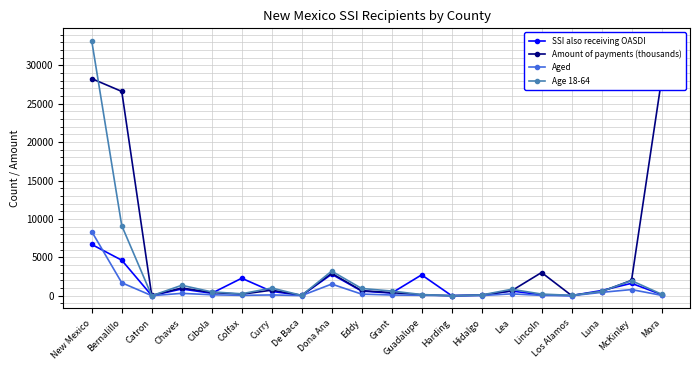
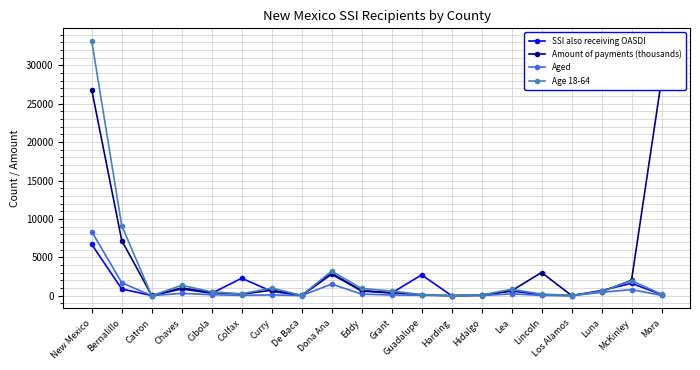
  {
    "SSI also receiving OASDI": {
      "New Mexico": 7000,
-     "Bernalillo": 5000,
+     "Bernalillo": 1000,
      "Colfax": 2000,
      "Guadalupe": 3000,
      "McKinley": 2000
    },
    "Amount of payments (thousands)": {
-     "New Mexico": 28000,
-     "Bernalillo": 27000,
+     "New Mexico": 27000,
+     "Bernalillo": 7000,
      "Lincoln": 3000
    }
  }
